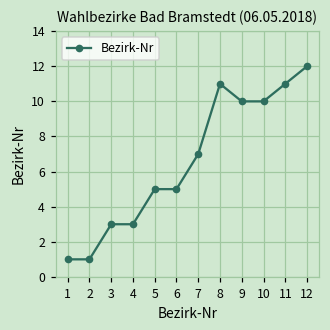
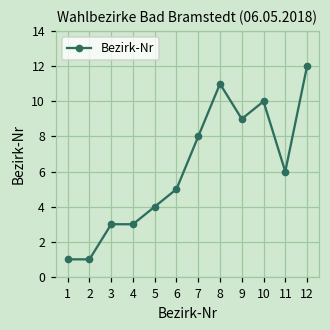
  {
    "1": 1,
    "2": 1,
    "3": 3,
    "4": 3,
-   "5": 5,
+   "5": 4,
    "6": 5,
-   "7": 7,
+   "7": 8,
    "8": 11,
-   "9": 10,
+   "9": 9,
    "10": 10,
-   "11": 11,
+   "11": 6,
    "12": 12
  }
